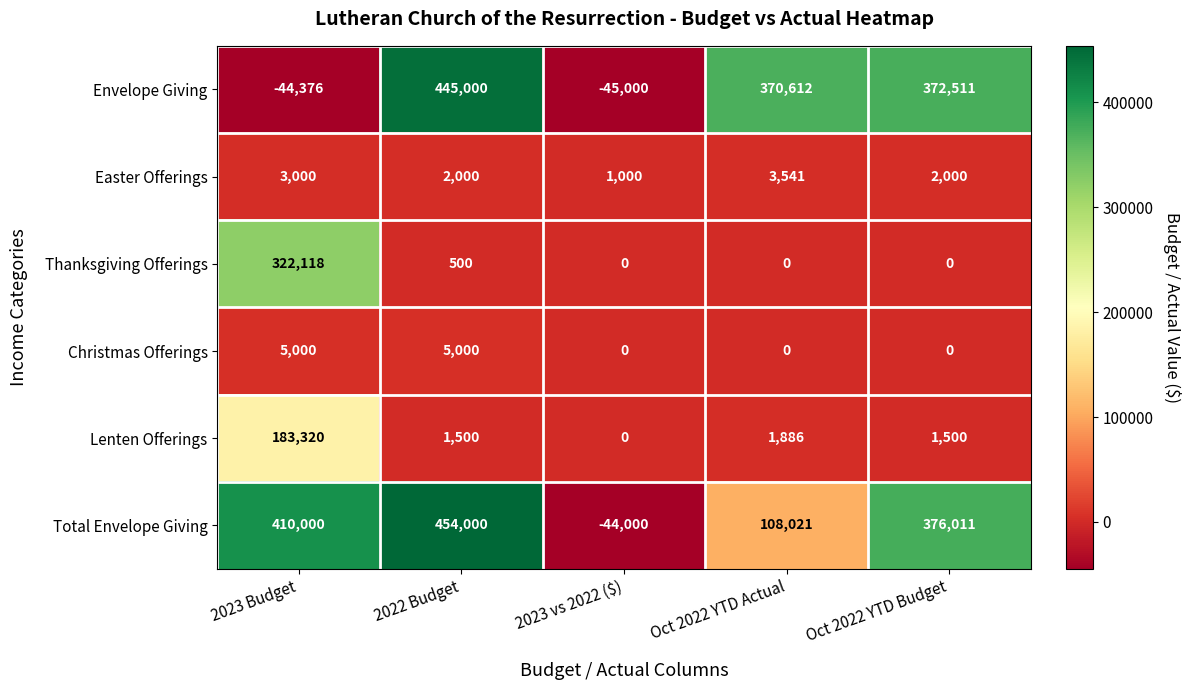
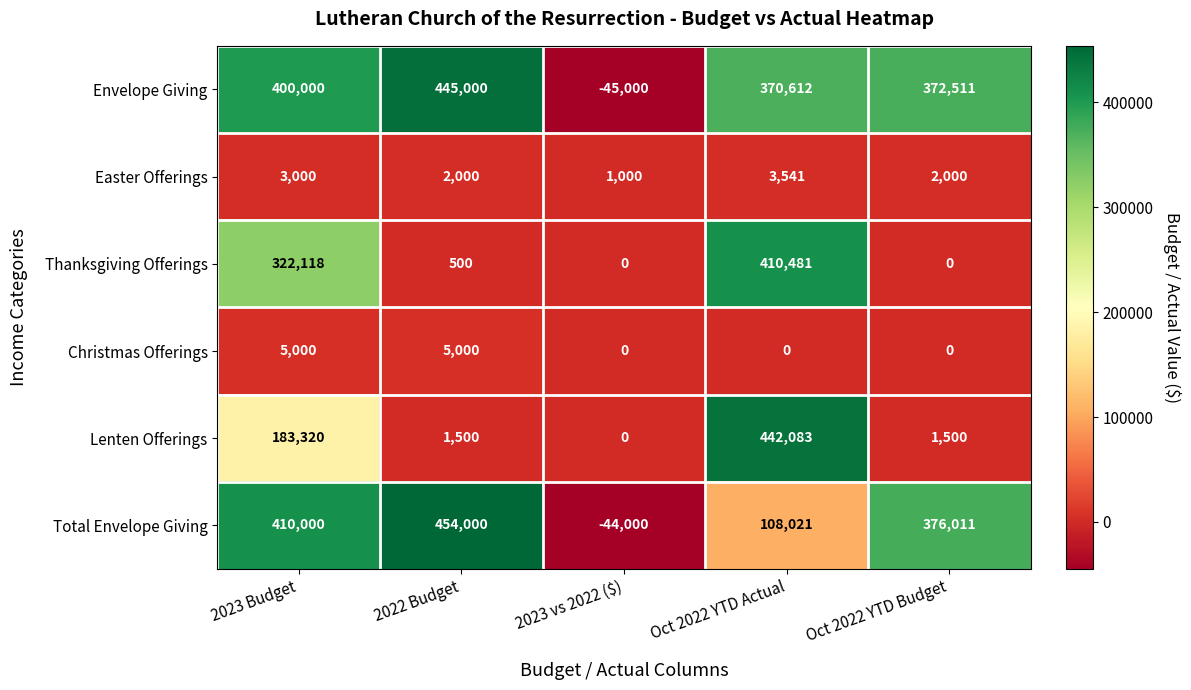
  {
    "Envelope Giving": {
-     "2023 Budget": "-44,376",
+     "2023 Budget": "400,000",
      "2022 Budget": "445,000",
      "2023 vs 2022 ($)": "-45,000",
      "Oct 2022 YTD Actual": "370,612",
      "Oct 2022 YTD Budget": "372,511"
    },
    "Easter Offerings": {
      "2023 Budget": "3,000",
      "2022 Budget": "2,000",
      "2023 vs 2022 ($)": "1,000",
      "Oct 2022 YTD Actual": "3,541",
      "Oct 2022 YTD Budget": "2,000"
    },
    "Thanksgiving Offerings": {
      "2023 Budget": "322,118",
      "2022 Budget": "500",
      "2023 vs 2022 ($)": "0",
-     "Oct 2022 YTD Actual": "0",
+     "Oct 2022 YTD Actual": "410,481",
      "Oct 2022 YTD Budget": "0"
    },
    "Christmas Offerings": {
      "2023 Budget": "5,000",
      "2022 Budget": "5,000",
      "2023 vs 2022 ($)": "0",
      "Oct 2022 YTD Actual": "0",
      "Oct 2022 YTD Budget": "0"
    },
    "Lenten Offerings": {
      "2023 Budget": "183,320",
      "2022 Budget": "1,500",
      "2023 vs 2022 ($)": "0",
-     "Oct 2022 YTD Actual": "1,886",
+     "Oct 2022 YTD Actual": "442,083",
      "Oct 2022 YTD Budget": "1,500"
    },
    "Total Envelope Giving": {
      "2023 Budget": "410,000",
      "2022 Budget": "454,000",
      "2023 vs 2022 ($)": "-44,000",
      "Oct 2022 YTD Actual": "108,021",
      "Oct 2022 YTD Budget": "376,011"
    }
  }
